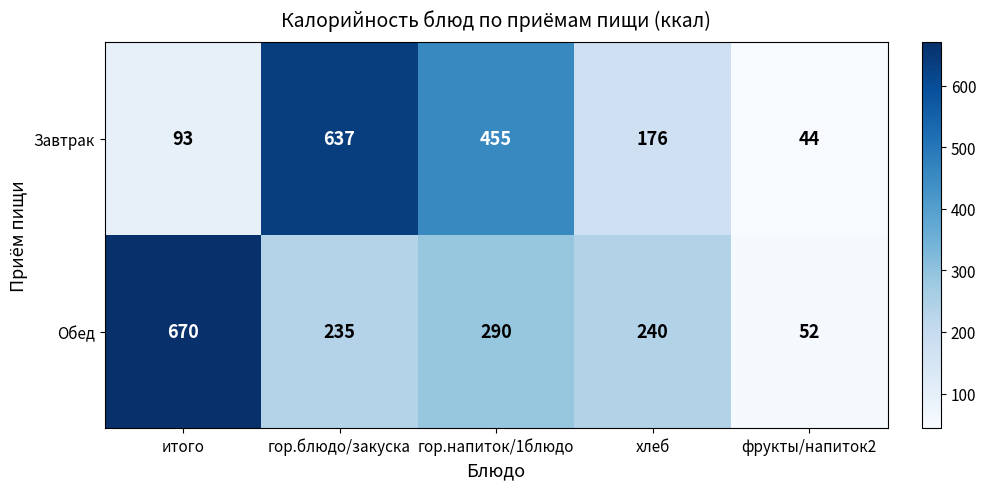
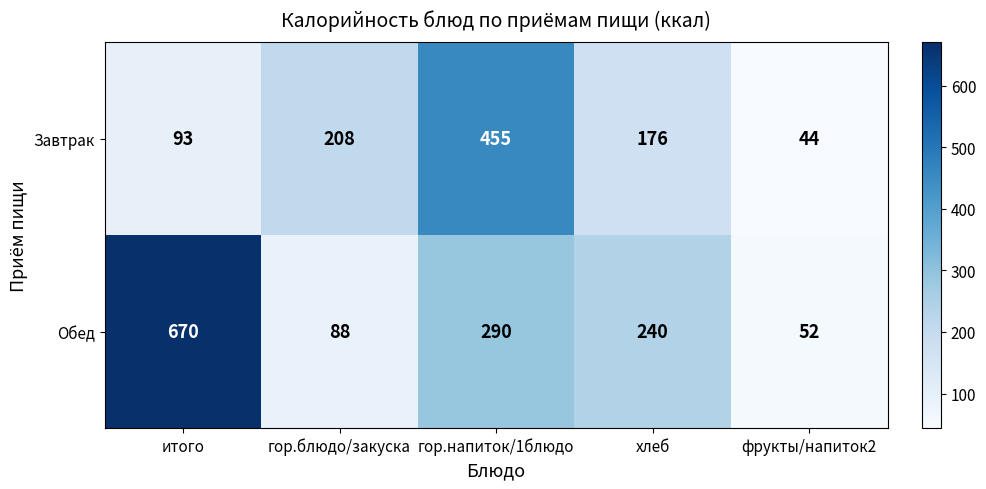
  {
    "Завтрак": {
      "итого": 93,
-     "гор.блюдо/закуска": 637,
+     "гор.блюдо/закуска": 208,
      "гор.напиток/1блюдо": 455,
      "хлеб": 176,
      "фрукты/напиток2": 44
    },
    "Обед": {
      "итого": 670,
-     "гор.блюдо/закуска": 235,
+     "гор.блюдо/закуска": 88,
      "гор.напиток/1блюдо": 290,
      "хлеб": 240,
      "фрукты/напиток2": 52
    }
  }
